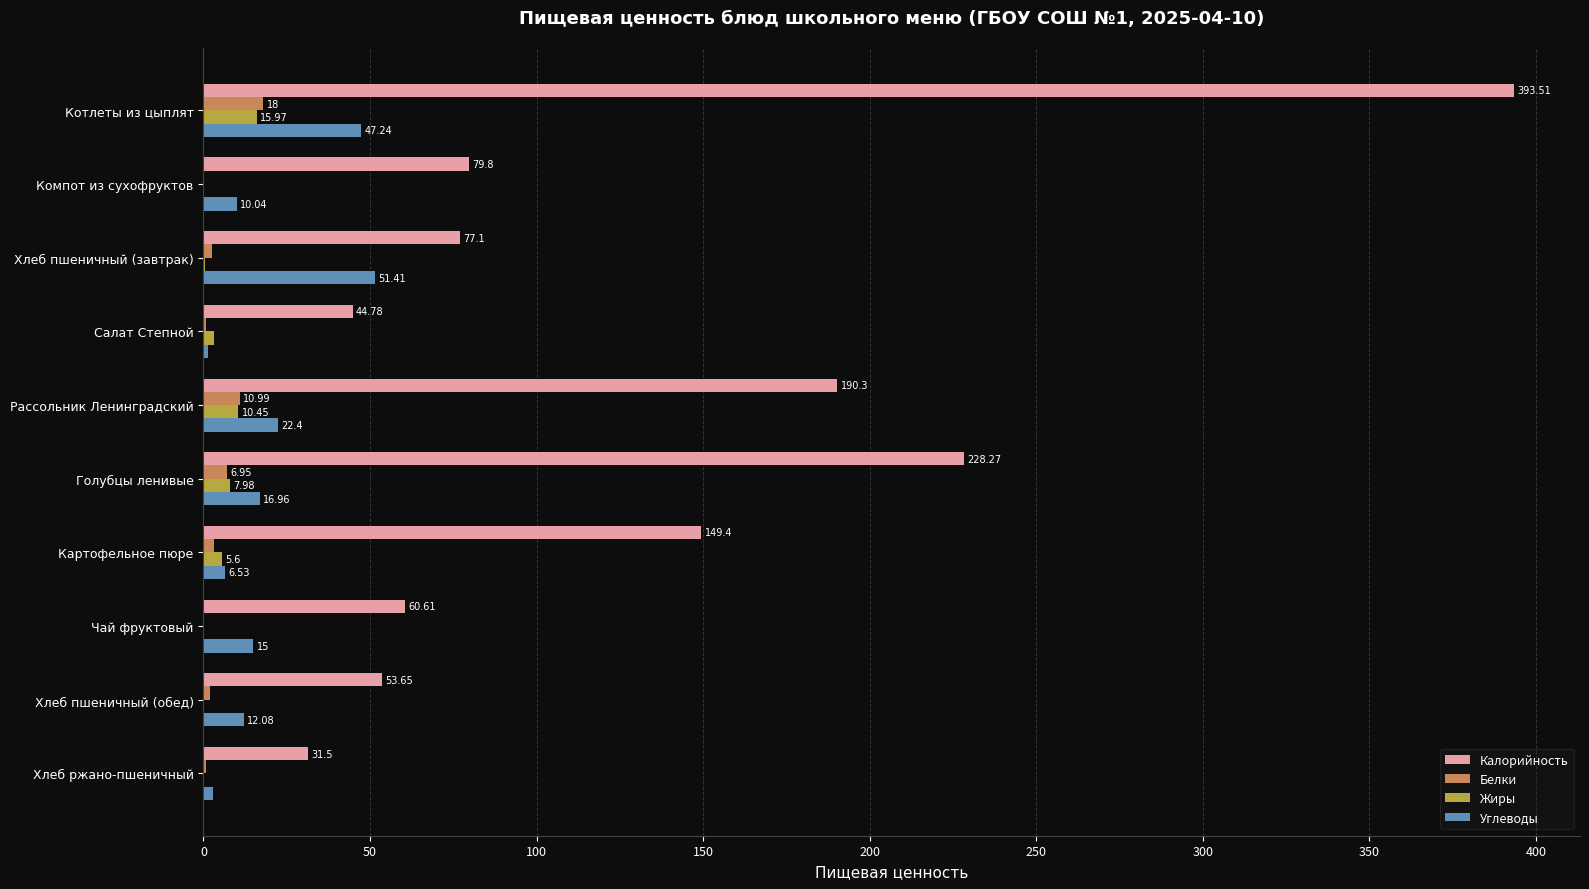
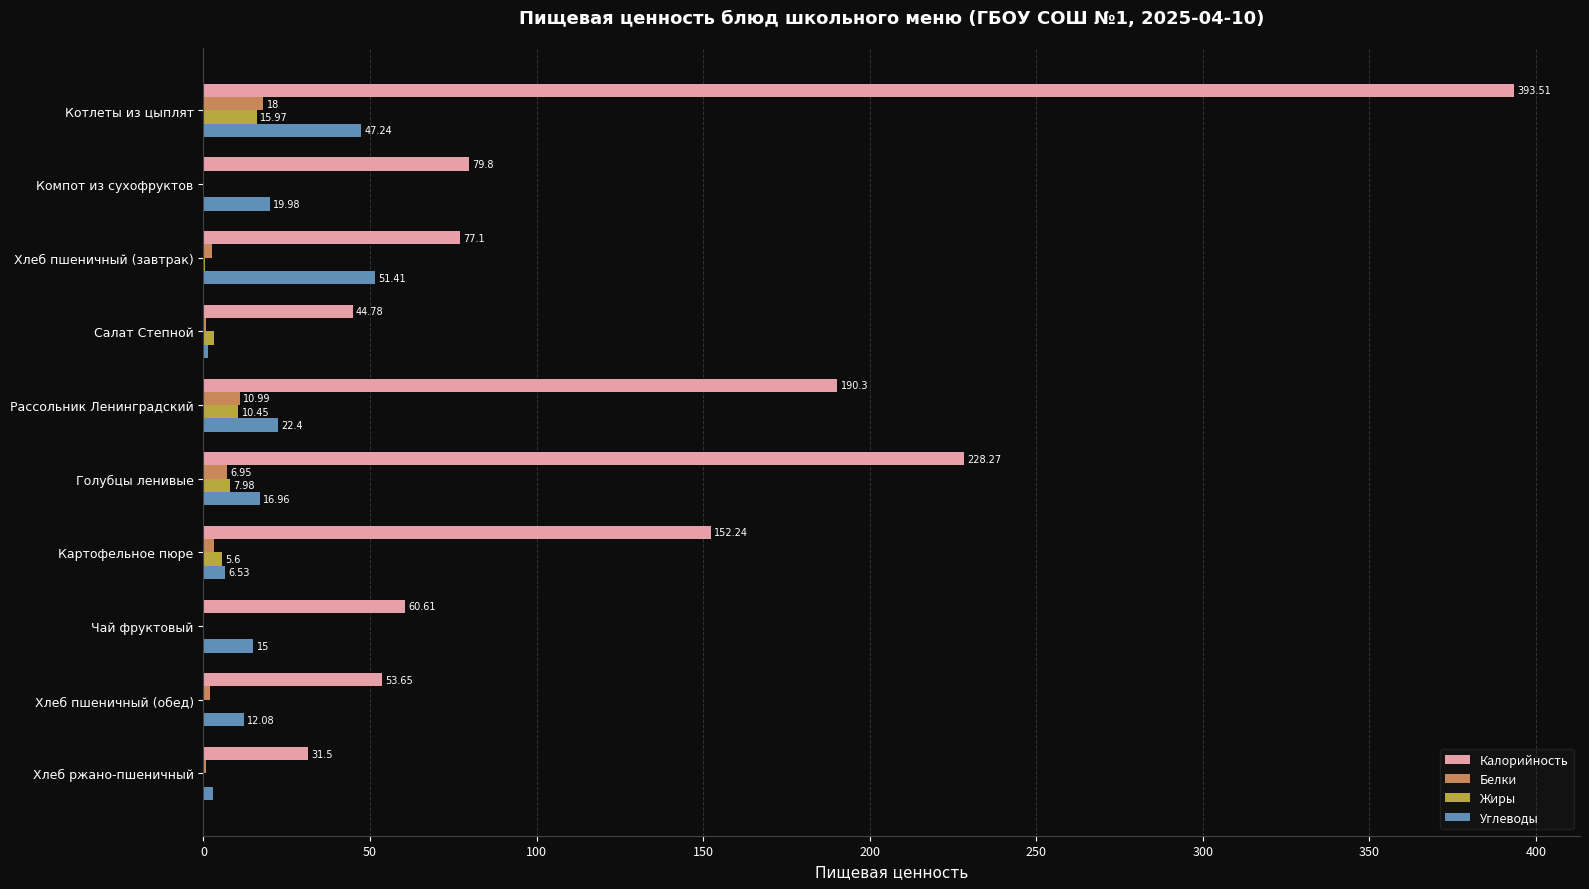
  {
    "Калорийность": {
      "Котлеты из цыплят": 393.51,
      "Компот из сухофруктов": 79.8,
      "Хлеб пшеничный (завтрак)": 77.1,
      "Салат Степной": 44.78,
      "Рассольник Ленинградский": 190.3,
      "Голубцы ленивые": 228.27,
-     "Картофельное пюре": 149.4,
+     "Картофельное пюре": 152.24,
      "Чай фруктовый": 60.61,
      "Хлеб пшеничный (обед)": 53.65,
      "Хлеб ржано-пшеничный": 31.5
    },
    "Углеводы": {
      "Котлеты из цыплят": 47.24,
-     "Компот из сухофруктов": 10.04,
+     "Компот из сухофруктов": 19.98,
      "Хлеб пшеничный (завтрак)": 51.41,
      "Рассольник Ленинградский": 22.4,
      "Голубцы ленивые": 16.96,
      "Картофельное пюре": 6.53,
      "Чай фруктовый": 15,
      "Хлеб пшеничный (обед)": 12.08
    }
  }
